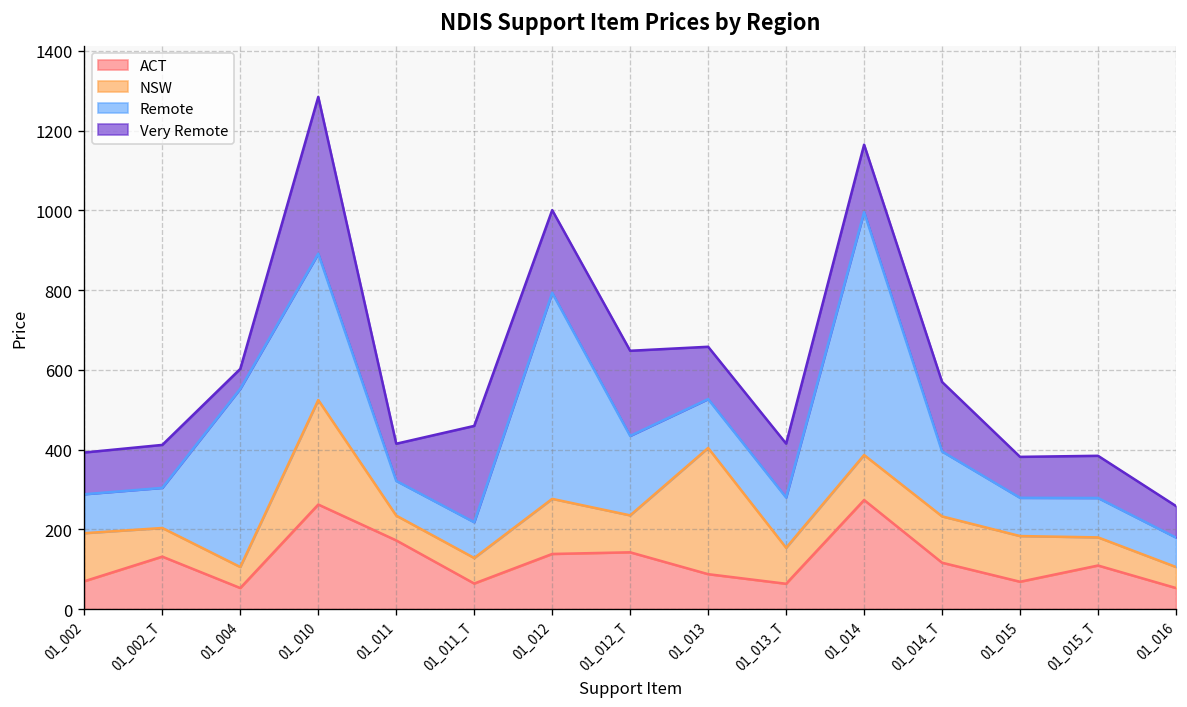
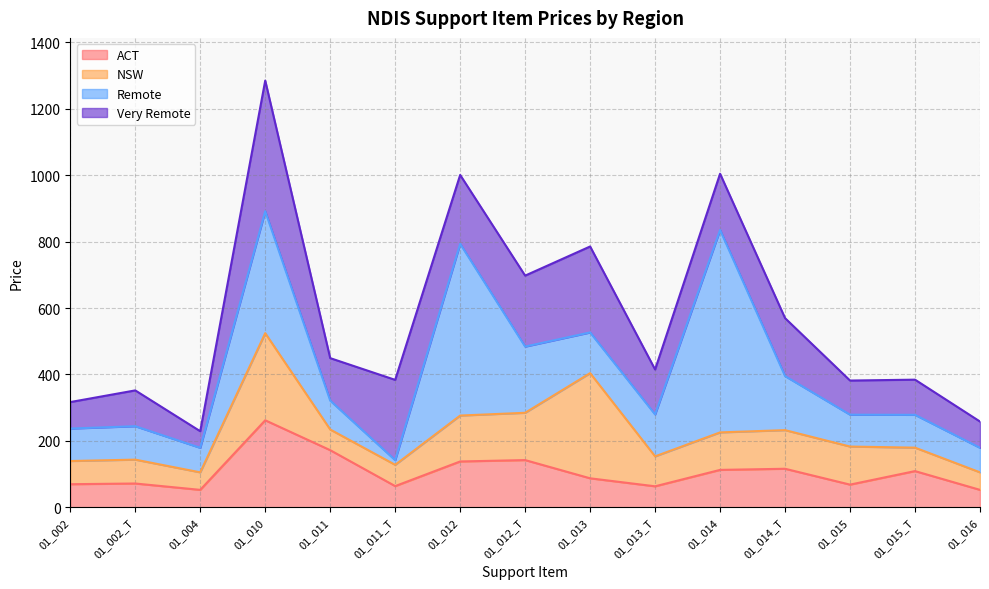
  {
    "ACT": {
      "01_002": 70,
-     "01_002_T": 130,
+     "01_002_T": 70,
      "01_004": 50,
      "01_010": 260,
      "01_011": 170,
      "01_011_T": 60,
      "01_012": 140,
      "01_012_T": 140,
      "01_013": 90,
      "01_013_T": 60,
-     "01_014": 270,
+     "01_014": 110,
      "01_014_T": 120,
      "01_015": 70,
      "01_015_T": 110,
      "01_016": 50
    },
    "NSW": {
-     "01_002": 120,
+     "01_002": 70,
      "01_002_T": 70,
      "01_004": 50,
      "01_010": 260,
      "01_011": 60,
      "01_011_T": 60,
      "01_012": 140,
-     "01_012_T": 90,
+     "01_012_T": 140,
      "01_013": 320,
      "01_013_T": 90,
      "01_014": 110,
      "01_014_T": 120,
      "01_015": 110,
      "01_015_T": 70,
      "01_016": 50
    },
    "Remote": {
      "01_002": 100,
      "01_002_T": 100,
-     "01_004": 450,
+     "01_004": 70,
      "01_010": 370,
      "01_011": 90,
-     "01_011_T": 90,
+     "01_011_T": 10,
      "01_012": 520,
      "01_012_T": 200,
      "01_013": 120,
      "01_013_T": 130,
      "01_014": 610,
      "01_014_T": 160,
      "01_015": 100,
      "01_015_T": 100,
      "01_016": 70
    },
    "Very Remote": {
-     "01_002": 100,
+     "01_002": 80,
      "01_002_T": 110,
      "01_004": 50,
      "01_010": 390,
-     "01_011": 90,
+     "01_011": 130,
      "01_011_T": 240,
      "01_012": 210,
      "01_012_T": 210,
-     "01_013": 130,
+     "01_013": 260,
      "01_013_T": 140,
      "01_014": 170,
      "01_014_T": 170,
      "01_015": 100,
      "01_015_T": 110,
      "01_016": 80
    }
  }
